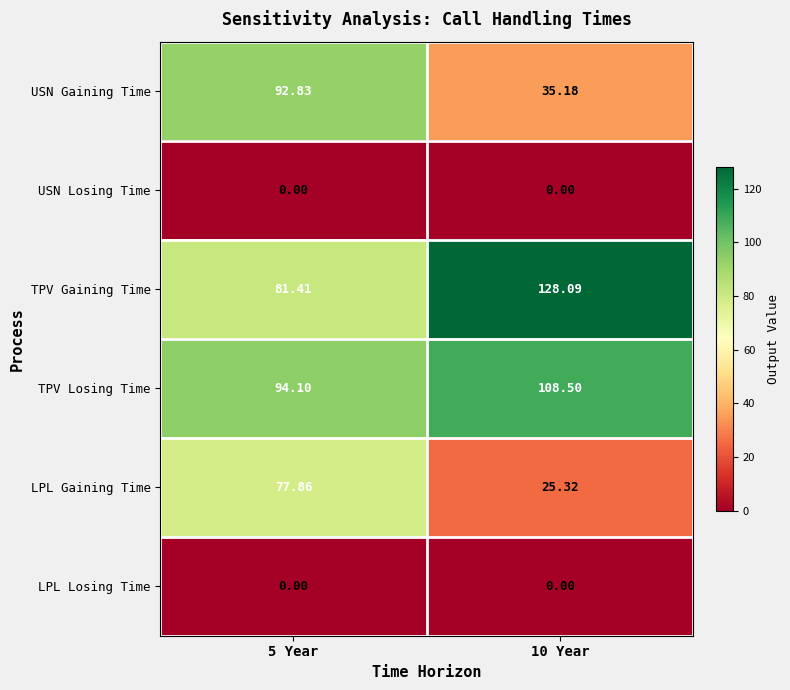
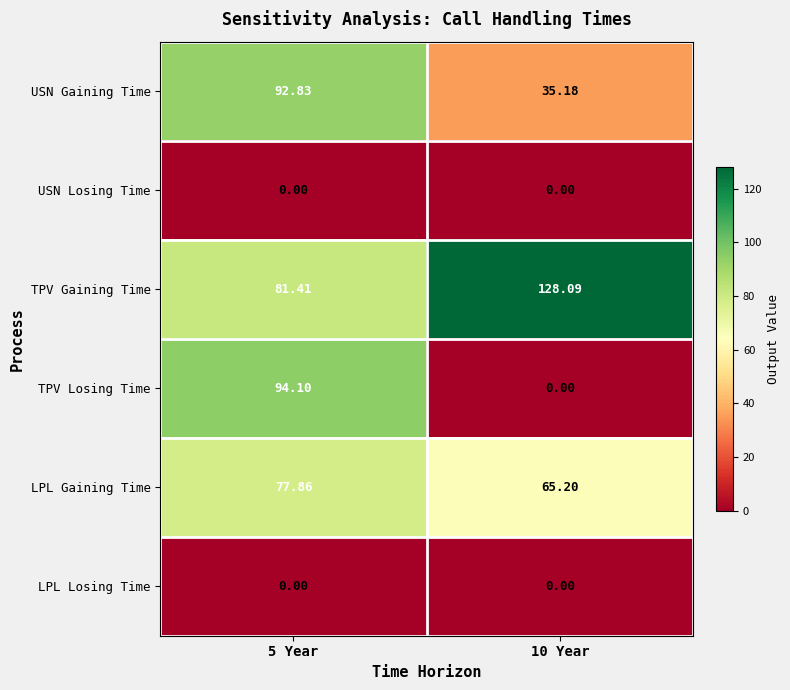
  {
    "USN Gaining Time": {
      "5 Year": 92.83,
      "10 Year": 35.18
    },
    "USN Losing Time": {
      "5 Year": 0.00,
      "10 Year": 0.00
    },
    "TPV Gaining Time": {
      "5 Year": 81.41,
      "10 Year": 128.09
    },
    "TPV Losing Time": {
      "5 Year": 94.10,
-     "10 Year": 108.50
+     "10 Year": 0.00
    },
    "LPL Gaining Time": {
      "5 Year": 77.86,
-     "10 Year": 25.32
+     "10 Year": 65.20
    },
    "LPL Losing Time": {
      "5 Year": 0.00,
      "10 Year": 0.00
    }
  }
